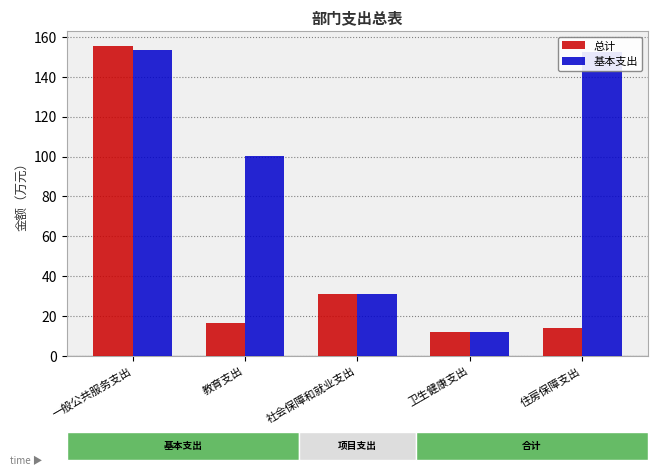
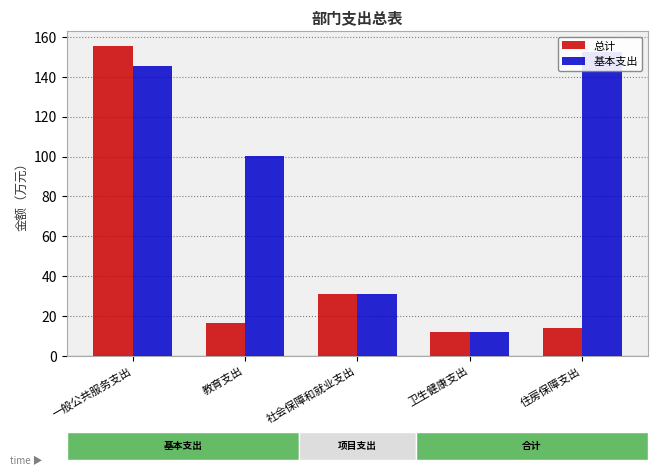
  {
    "部门支出总表": {
      "总计": {
        "一般公共服务支出": 155,
        "教育支出": 16,
        "社会保障和就业支出": 31,
        "卫生健康支出": 12,
        "住房保障支出": 14
      },
      "基本支出": {
-       "一般公共服务支出": 153,
+       "一般公共服务支出": 145,
        "教育支出": 100,
        "社会保障和就业支出": 31,
        "卫生健康支出": 12
      }
    }
  }
